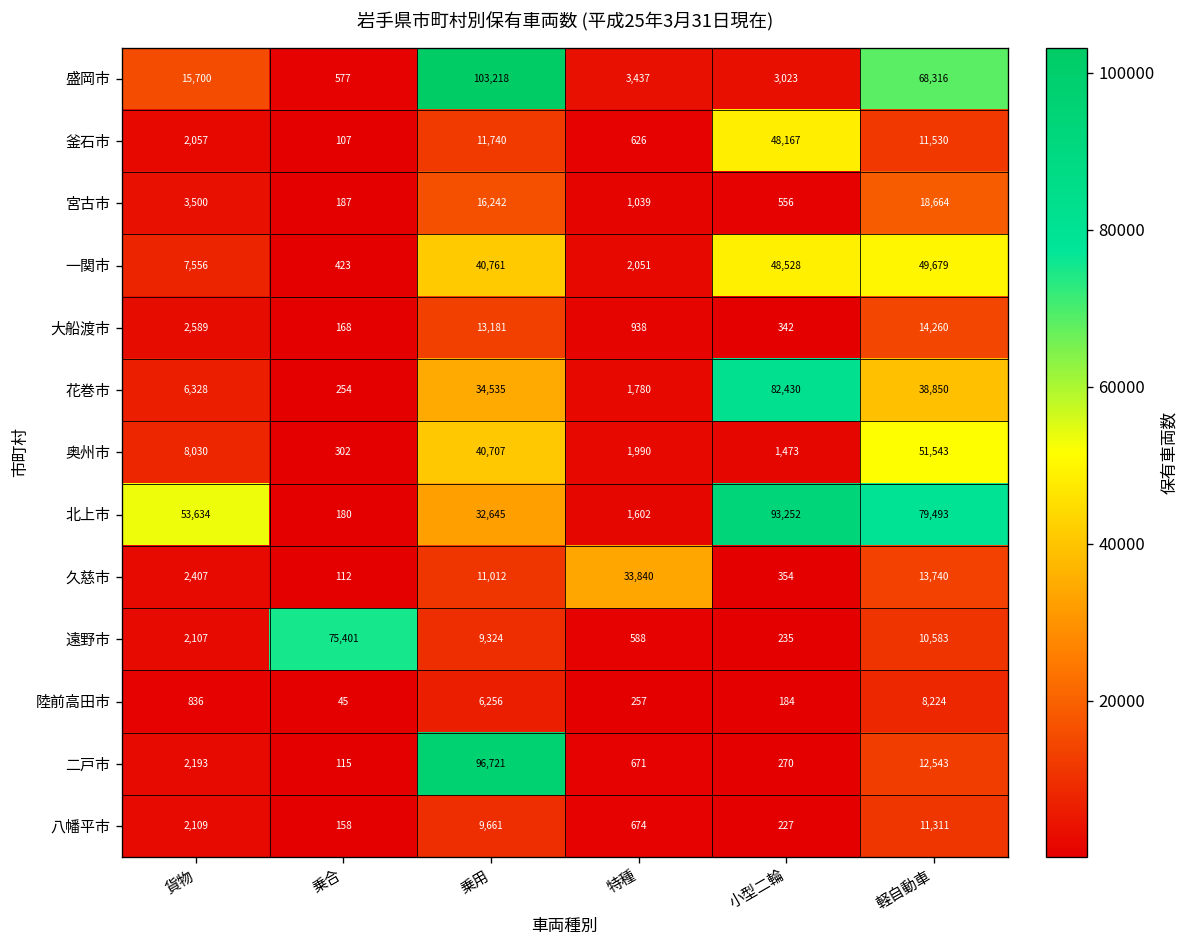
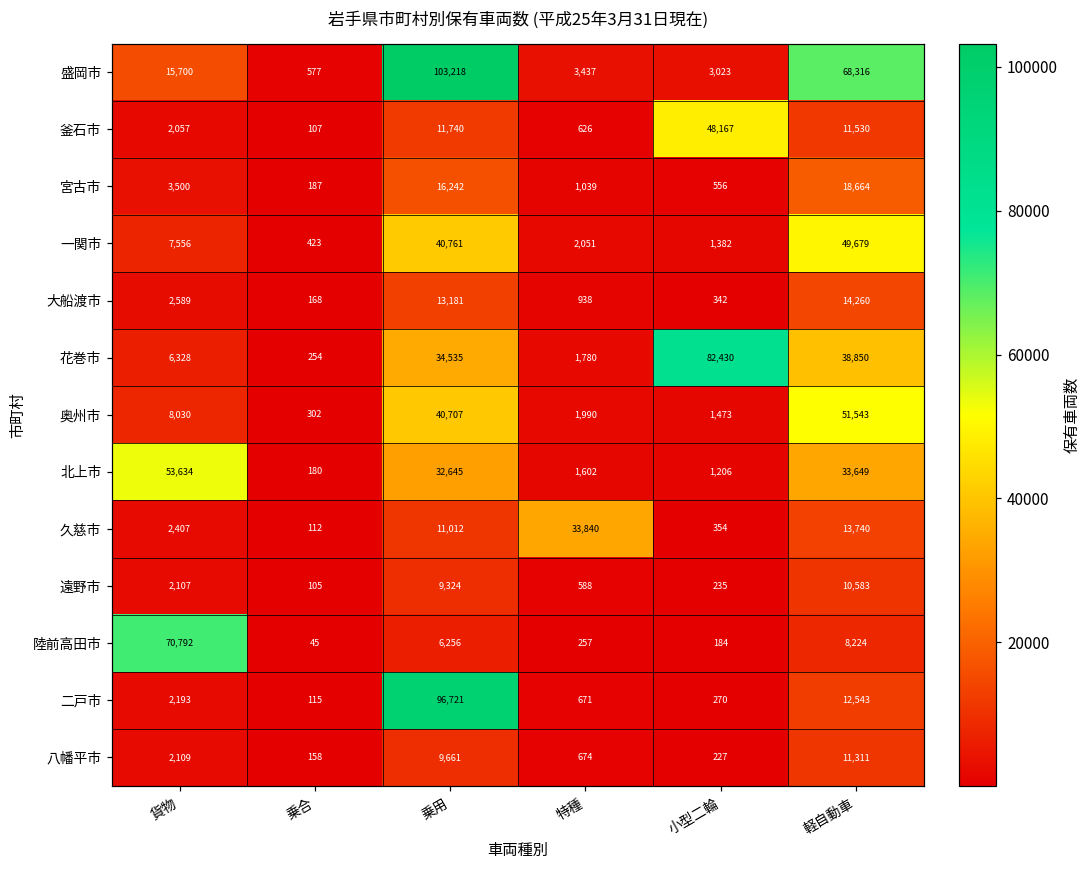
  {
    "盛岡市": {
      "貨物": "15,700",
      "乗合": "577",
      "乗用": "103,218",
      "特種": "3,437",
      "小型二輪": "3,023",
      "軽自動車": "68,316"
    },
    "釜石市": {
      "貨物": "2,057",
      "乗合": "107",
      "乗用": "11,740",
      "特種": "626",
      "小型二輪": "48,167",
      "軽自動車": "11,530"
    },
    "宮古市": {
      "貨物": "3,500",
      "乗合": "187",
      "乗用": "16,242",
      "特種": "1,039",
      "小型二輪": "556",
      "軽自動車": "18,664"
    },
    "一関市": {
      "貨物": "7,556",
      "乗合": "423",
      "乗用": "40,761",
      "特種": "2,051",
-     "小型二輪": "48,528",
+     "小型二輪": "1,382",
      "軽自動車": "49,679"
    },
    "大船渡市": {
      "貨物": "2,589",
      "乗合": "168",
      "乗用": "13,181",
      "特種": "938",
      "小型二輪": "342",
      "軽自動車": "14,260"
    },
    "花巻市": {
      "貨物": "6,328",
      "乗合": "254",
      "乗用": "34,535",
      "特種": "1,780",
      "小型二輪": "82,430",
      "軽自動車": "38,850"
    },
    "奥州市": {
      "貨物": "8,030",
      "乗合": "302",
      "乗用": "40,707",
      "特種": "1,990",
      "小型二輪": "1,473",
      "軽自動車": "51,543"
    },
    "北上市": {
      "貨物": "53,634",
      "乗合": "180",
      "乗用": "32,645",
      "特種": "1,602",
-     "小型二輪": "93,252",
-     "軽自動車": "79,493"
+     "小型二輪": "1,206",
+     "軽自動車": "33,649"
    },
    "久慈市": {
      "貨物": "2,407",
      "乗合": "112",
      "乗用": "11,012",
      "特種": "33,840",
      "小型二輪": "354",
      "軽自動車": "13,740"
    },
    "遠野市": {
      "貨物": "2,107",
-     "乗合": "75,401",
+     "乗合": "105",
      "乗用": "9,324",
      "特種": "588",
      "小型二輪": "235",
      "軽自動車": "10,583"
    },
    "陸前高田市": {
-     "貨物": "836",
+     "貨物": "70,792",
      "乗合": "45",
      "乗用": "6,256",
      "特種": "257",
      "小型二輪": "184",
      "軽自動車": "8,224"
    },
    "二戸市": {
      "貨物": "2,193",
      "乗合": "115",
      "乗用": "96,721",
      "特種": "671",
      "小型二輪": "270",
      "軽自動車": "12,543"
    },
    "八幡平市": {
      "貨物": "2,109",
      "乗合": "158",
      "乗用": "9,661",
      "特種": "674",
      "小型二輪": "227",
      "軽自動車": "11,311"
    }
  }
